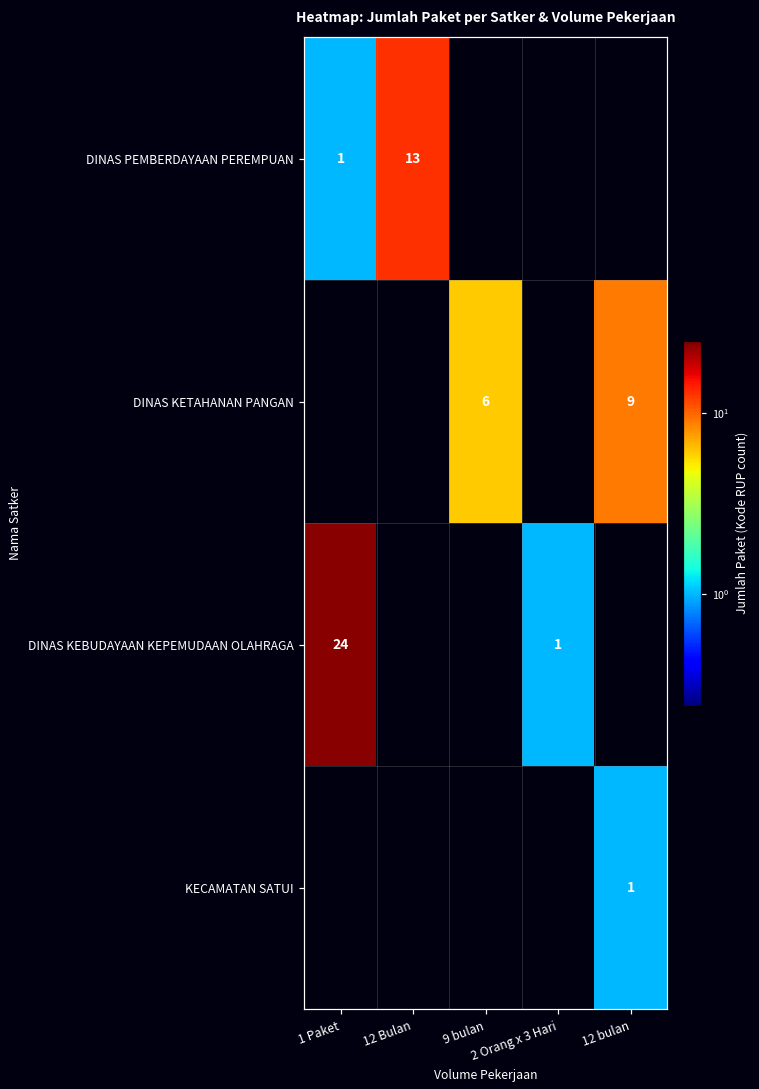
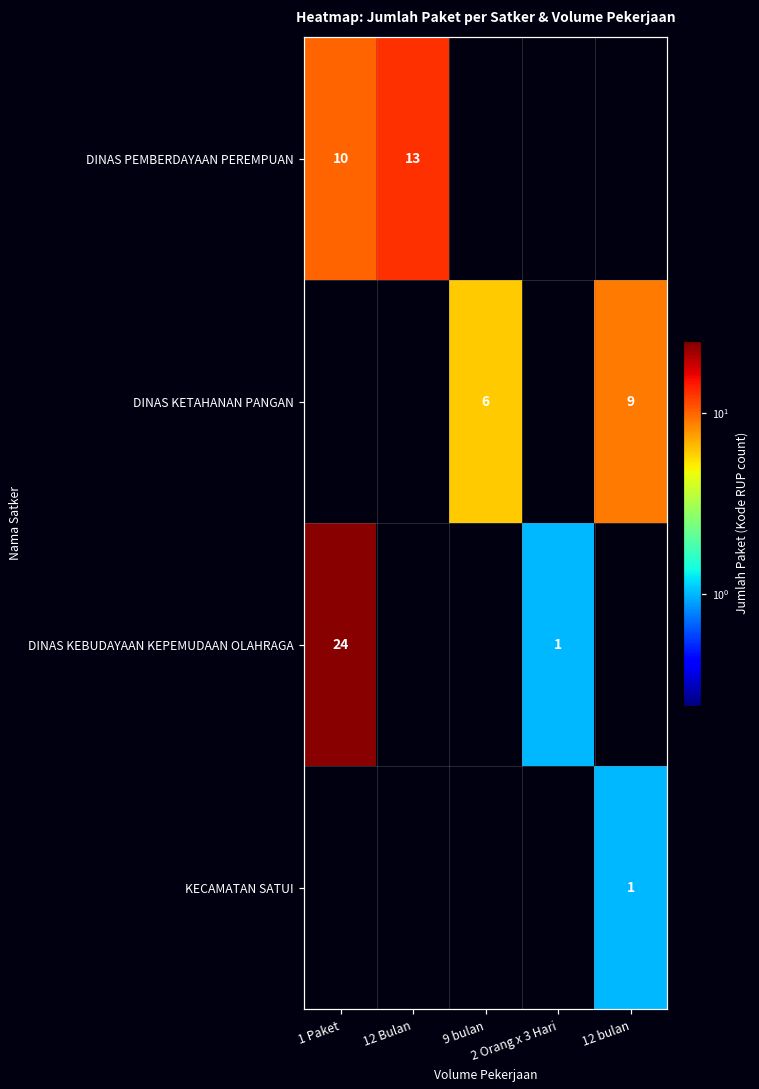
  {
    "DINAS PEMBERDAYAAN PEREMPUAN": {
-     "1 Paket": 1,
+     "1 Paket": 10,
      "12 Bulan": 13
    },
    "DINAS KETAHANAN PANGAN": {
      "9 bulan": 6,
      "12 bulan": 9
    },
    "DINAS KEBUDAYAAN KEPEMUDAAN OLAHRAGA": {
      "1 Paket": 24,
      "2 Orang x 3 Hari": 1
    },
    "KECAMATAN SATUI": {
      "12 bulan": 1
    }
  }
